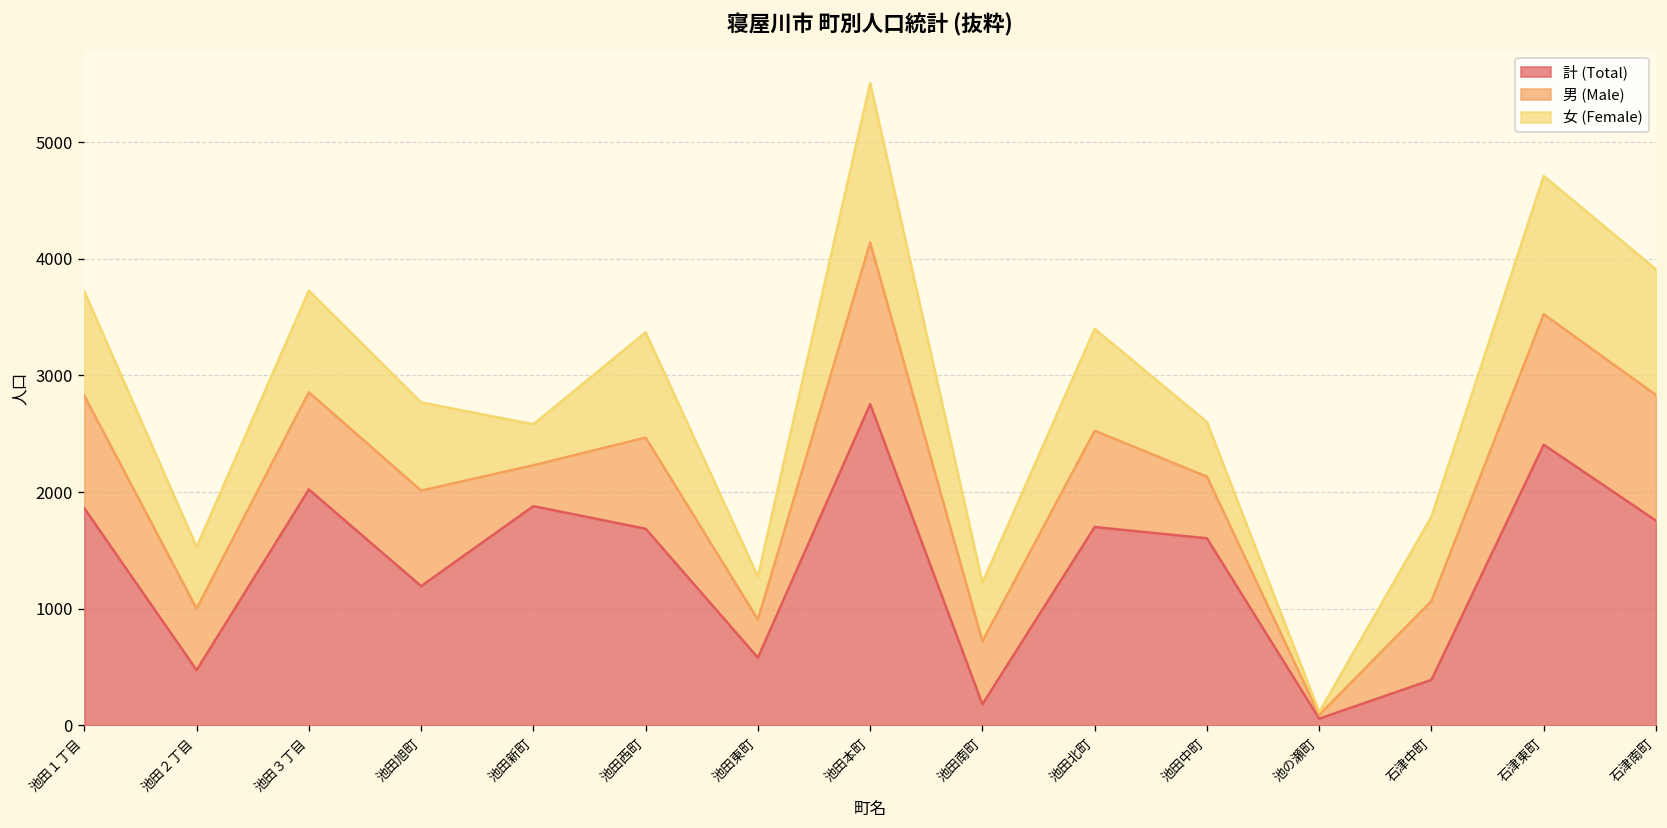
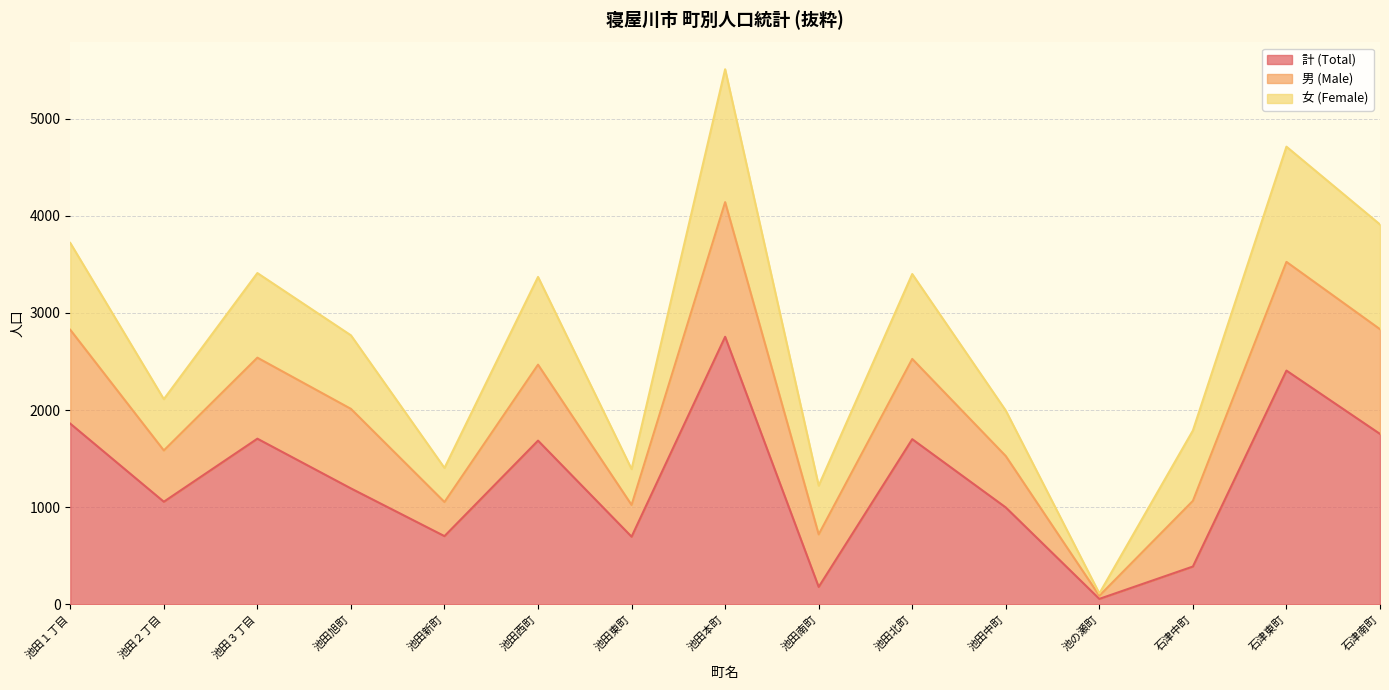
  {
    "計 (Total)": {
      "池田１丁目": 1900,
-     "池田２丁目": 500,
-     "池田３丁目": 2000,
+     "池田２丁目": 1100,
+     "池田３丁目": 1700,
      "池田旭町": 1200,
-     "池田新町": 1900,
+     "池田新町": 700,
      "池田西町": 1700,
-     "池田東町": 600,
+     "池田東町": 700,
      "池田本町": 2800,
      "池田南町": 200,
      "池田北町": 1700,
-     "池田中町": 1600,
+     "池田中町": 1000,
      "池の瀬町": 100,
      "石津中町": 400,
      "石津東町": 2400,
      "石津南町": 1800
    }
  }
